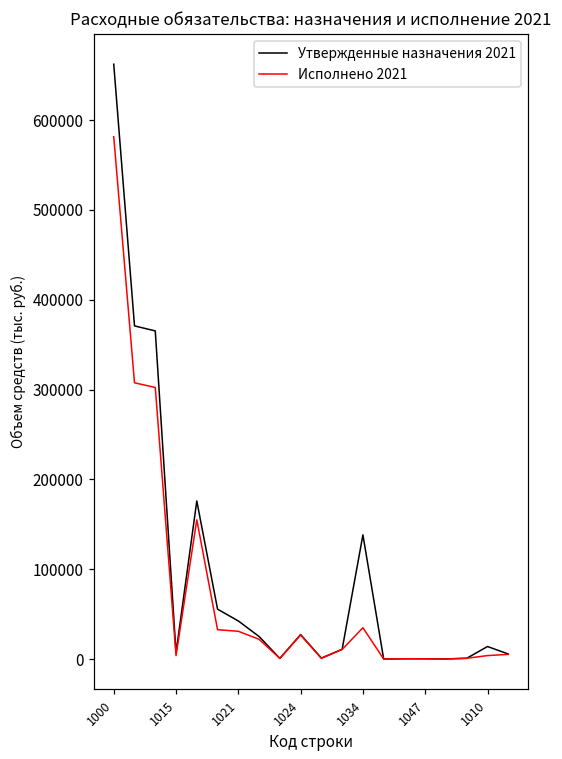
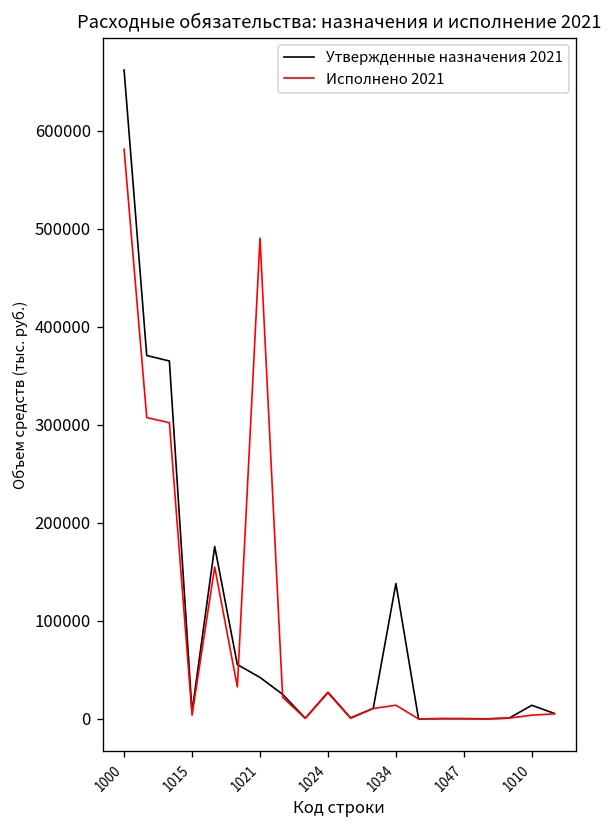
  {
    "Утвержденные назначения 2021": {
      "1000": 660000,
      "1015": 10000,
      "1021": 40000,
      "1034": 140000,
      "1010": 10000
    },
    "Исполнено 2021": {
      "1000": 580000,
      "1015": 0,
-     "1021": 30000,
-     "1034": 30000,
+     "1021": 490000,
+     "1034": 10000,
      "1010": 0
    }
  }
